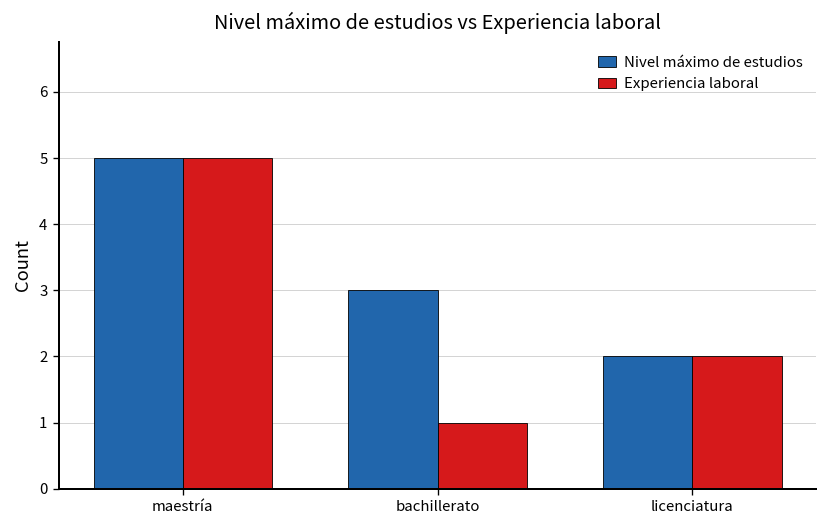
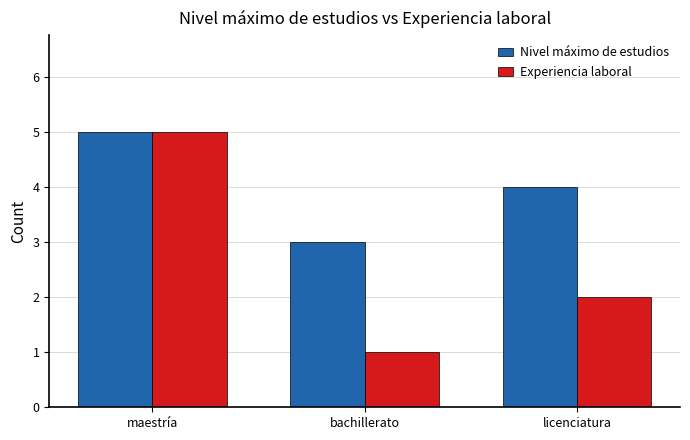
  {
    "Nivel máximo de estudios": {
      "maestría": 5,
      "bachillerato": 3,
-     "licenciatura": 2
+     "licenciatura": 4
    },
    "Experiencia laboral": {
      "maestría": 5,
      "bachillerato": 1,
      "licenciatura": 2
    }
  }
